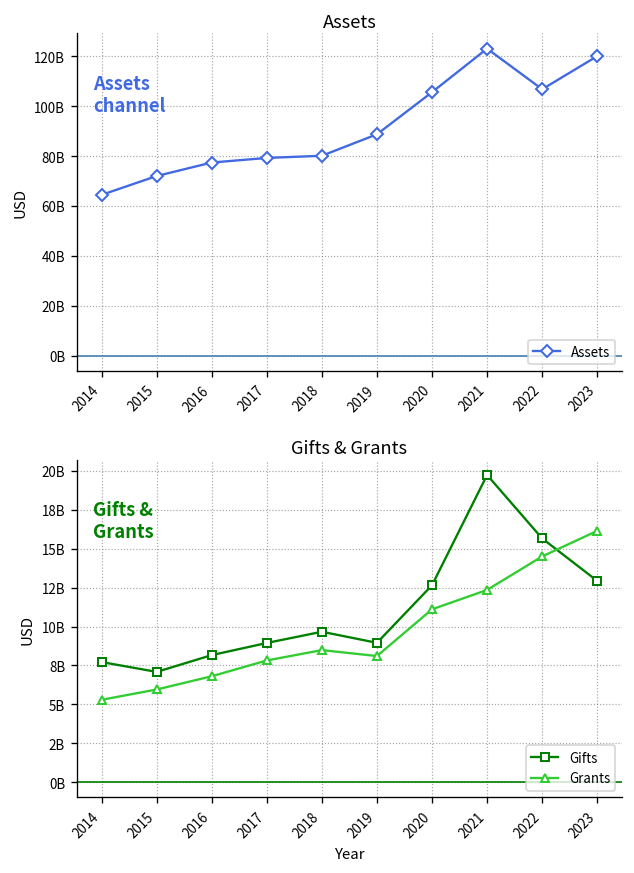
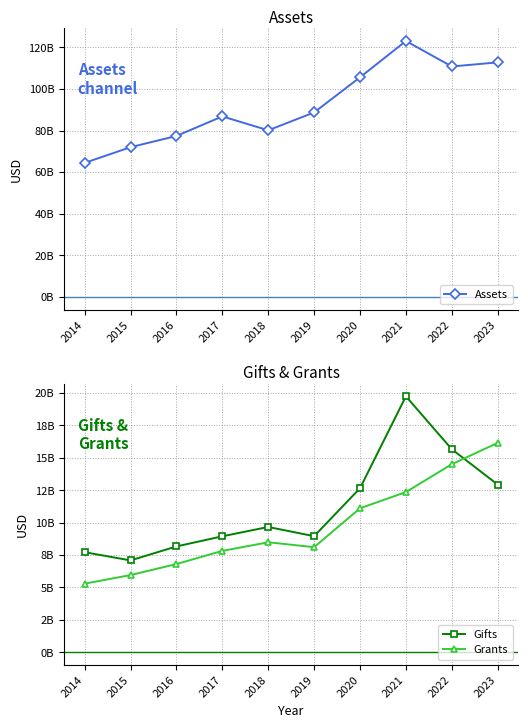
  {
    "Assets": {
      "2014": 64000000000,
      "2015": 72000000000,
      "2016": 77000000000,
-     "2017": 79000000000,
+     "2017": 87000000000,
      "2018": 80000000000,
      "2019": 89000000000,
      "2020": 106000000000,
      "2021": 123000000000,
-     "2022": 107000000000,
-     "2023": 120000000000
+     "2022": 111000000000,
+     "2023": 113000000000
    }
  }
